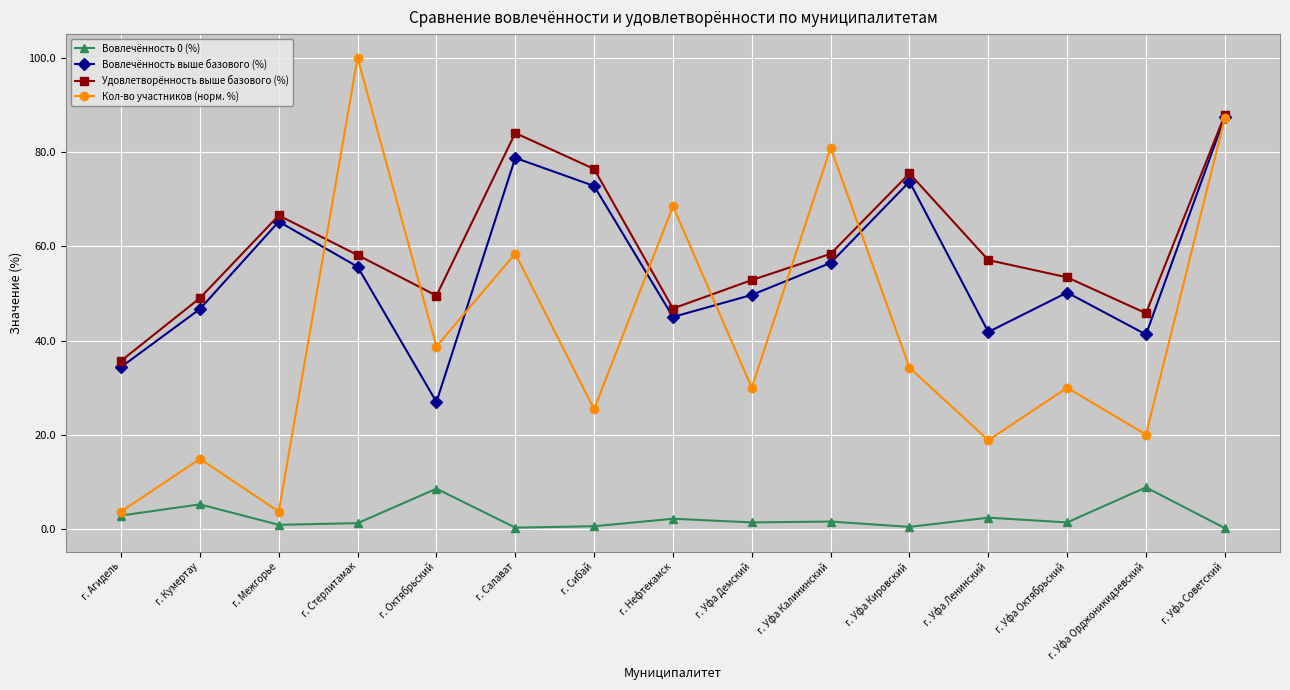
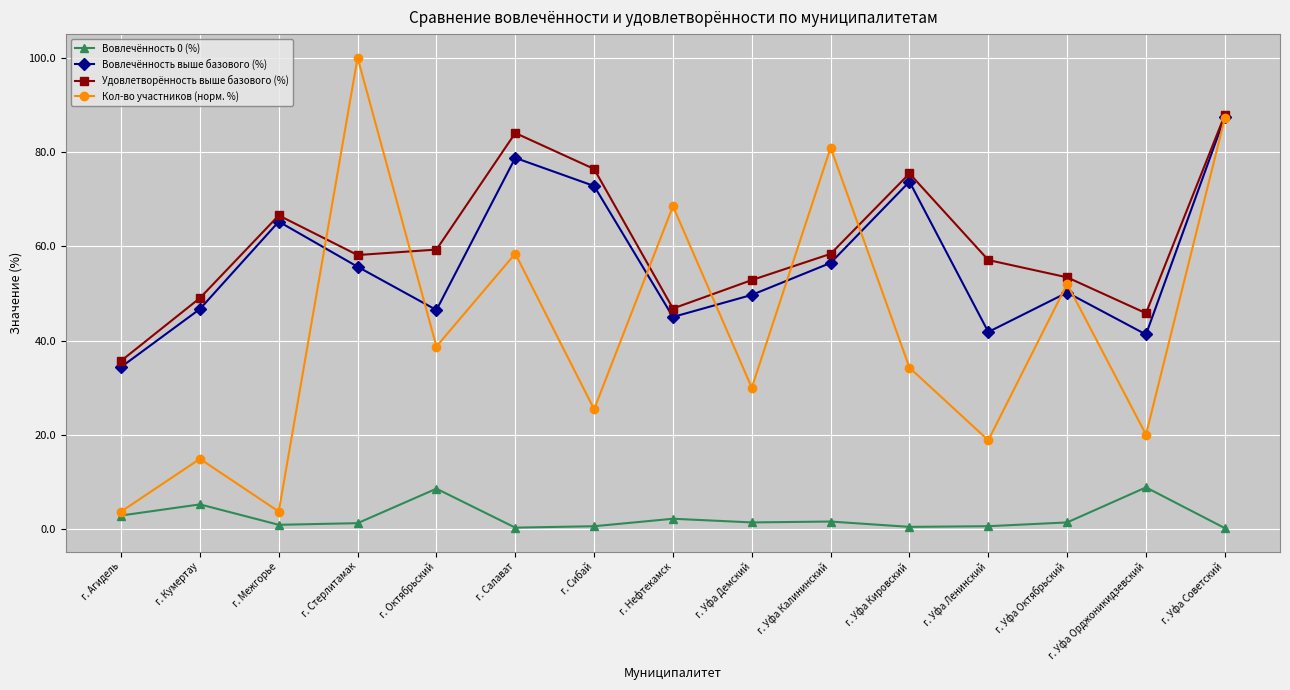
  {
    "Вовлечённость 0 (%)": {
      "г. Агидель": 3,
      "г. Кумертау": 5,
      "г. Межгорье": 1,
      "г. Стерлитамак": 1,
      "г. Октябрьский": 9,
      "г. Салават": 0,
      "г. Сибай": 1,
      "г. Нефтекамск": 2,
      "г. Уфа Демский": 1,
      "г. Уфа Калининский": 2,
      "г. Уфа Кировский": 1,
-     "г. Уфа Ленинский": 2,
+     "г. Уфа Ленинский": 1,
      "г. Уфа Октябрьский": 1,
      "г. Уфа Орджоникидзевский": 9,
      "г. Уфа Советский": 0
    },
    "Вовлечённость выше базового (%)": {
      "г. Агидель": 34,
      "г. Кумертау": 47,
      "г. Межгорье": 65,
      "г. Стерлитамак": 56,
-     "г. Октябрьский": 27,
+     "г. Октябрьский": 47,
      "г. Салават": 79,
      "г. Сибай": 73,
      "г. Нефтекамск": 45,
      "г. Уфа Демский": 50,
      "г. Уфа Калининский": 56,
      "г. Уфа Кировский": 74,
      "г. Уфа Ленинский": 42,
      "г. Уфа Октябрьский": 50,
      "г. Уфа Орджоникидзевский": 41
    },
    "Удовлетворённость выше базового (%)": {
      "г. Агидель": 36,
      "г. Кумертау": 49,
      "г. Межгорье": 67,
      "г. Стерлитамак": 58,
-     "г. Октябрьский": 50,
+     "г. Октябрьский": 59,
      "г. Салават": 84,
      "г. Сибай": 76,
      "г. Нефтекамск": 47,
      "г. Уфа Демский": 53,
      "г. Уфа Калининский": 58,
      "г. Уфа Кировский": 75,
      "г. Уфа Ленинский": 57,
      "г. Уфа Октябрьский": 53,
      "г. Уфа Орджоникидзевский": 46
    },
    "Кол-во участников (норм. %)": {
      "г. Агидель": 4,
      "г. Кумертау": 15,
      "г. Межгорье": 4,
      "г. Стерлитамак": 100,
      "г. Октябрьский": 39,
      "г. Салават": 58,
      "г. Сибай": 25,
      "г. Нефтекамск": 69,
      "г. Уфа Демский": 30,
      "г. Уфа Калининский": 81,
      "г. Уфа Кировский": 34,
      "г. Уфа Ленинский": 19,
-     "г. Уфа Октябрьский": 30,
+     "г. Уфа Октябрьский": 52,
      "г. Уфа Орджоникидзевский": 20
    }
  }
